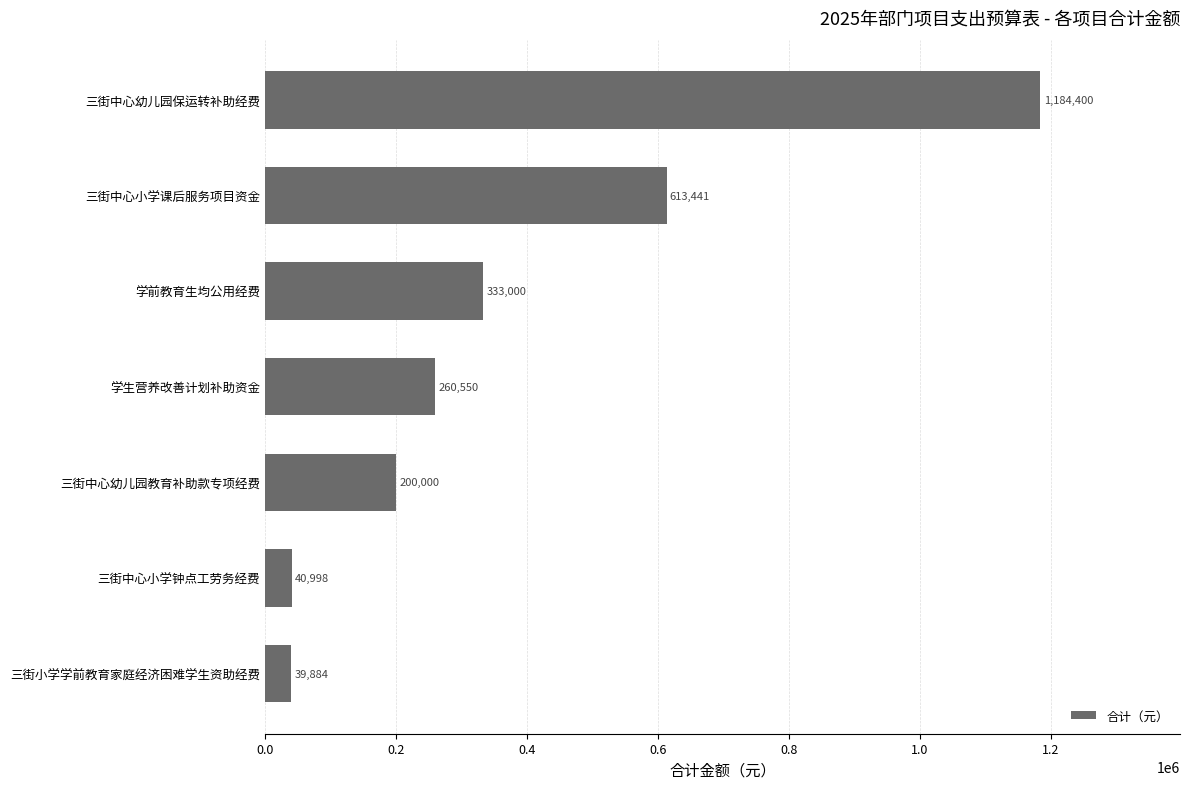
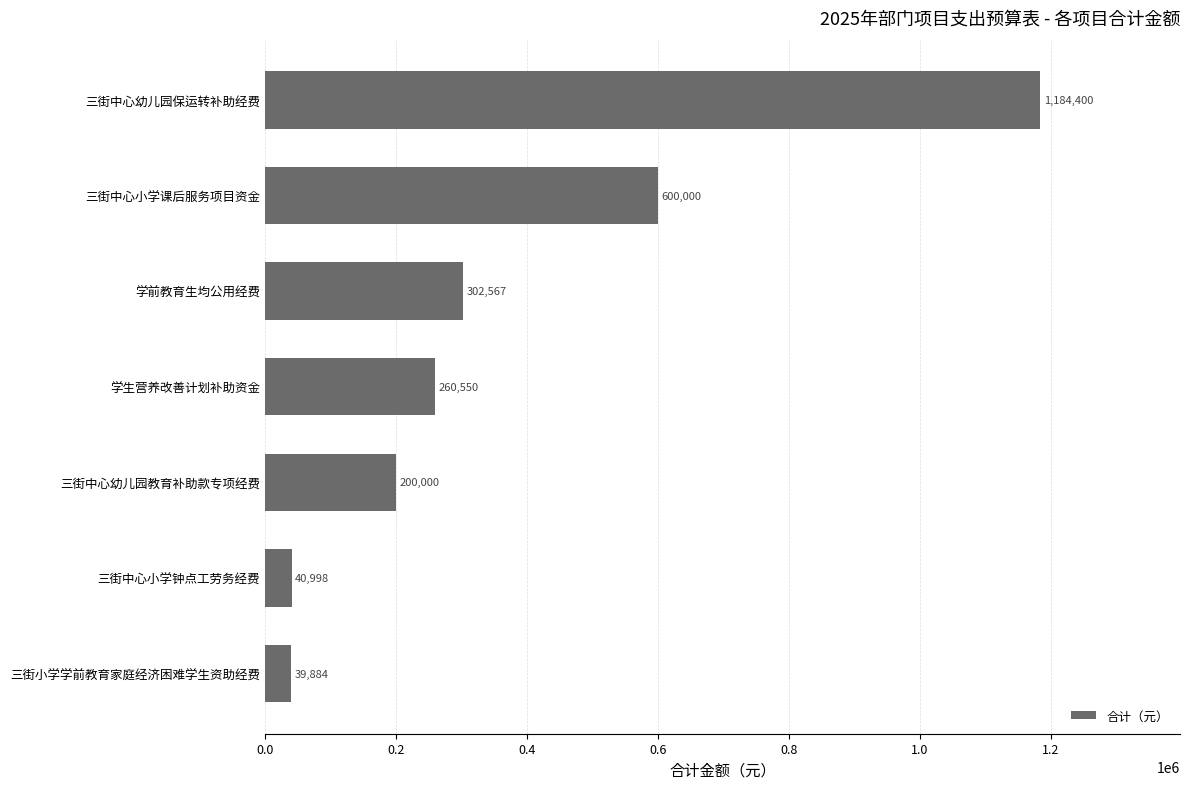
  {
    "三街中心幼儿园保运转补助经费": "1,184,400",
-   "三街中心小学课后服务项目资金": "613,441",
-   "学前教育生均公用经费": "333,000",
+   "三街中心小学课后服务项目资金": "600,000",
+   "学前教育生均公用经费": "302,567",
    "学生营养改善计划补助资金": "260,550",
    "三街中心幼儿园教育补助款专项经费": "200,000",
    "三街中心小学钟点工劳务经费": "40,998",
    "三街小学学前教育家庭经济困难学生资助经费": "39,884"
  }
